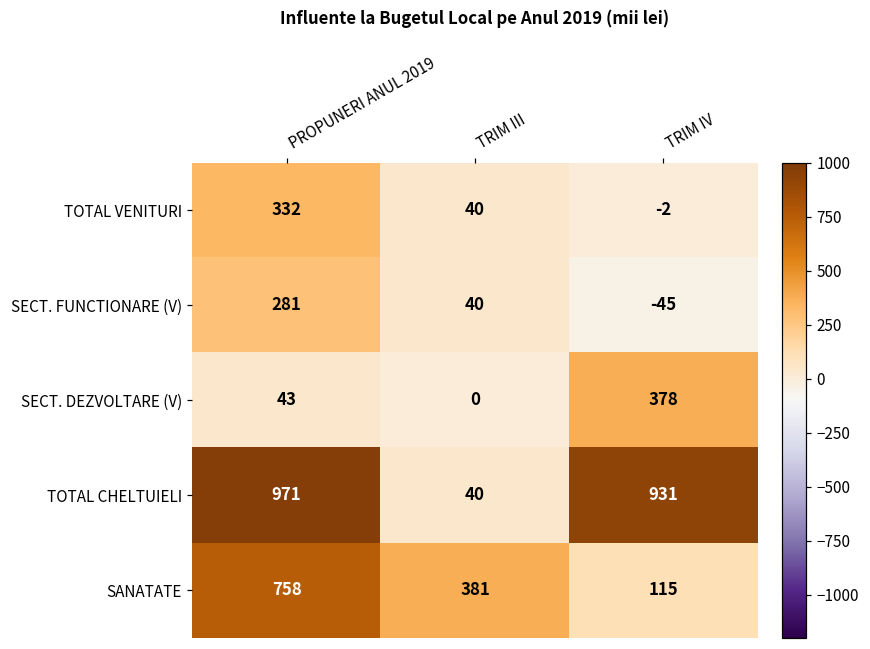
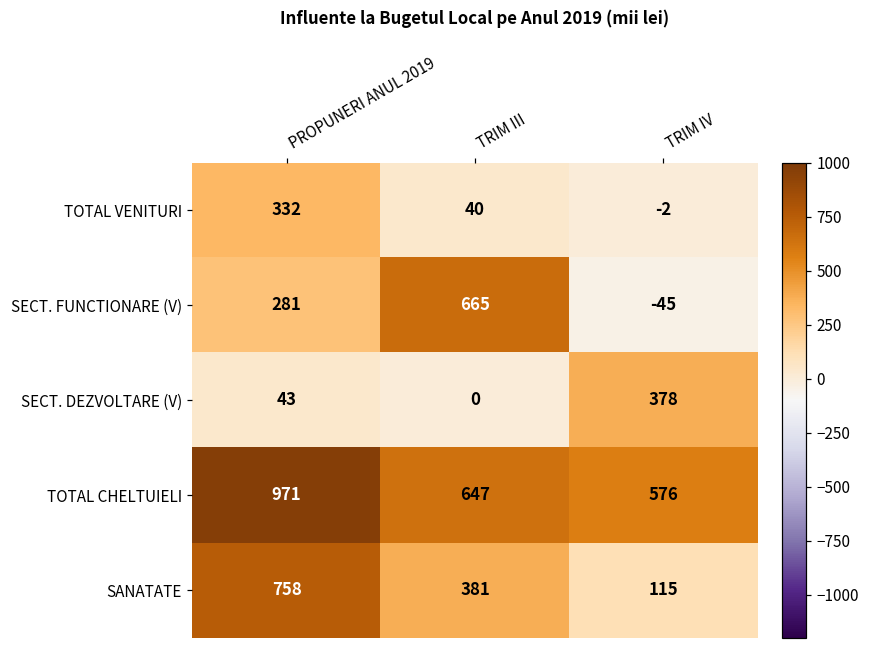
  {
    "TOTAL VENITURI": {
      "PROPUNERI ANUL 2019": 332,
      "TRIM III": 40,
      "TRIM IV": -2
    },
    "SECT. FUNCTIONARE (V)": {
      "PROPUNERI ANUL 2019": 281,
-     "TRIM III": 40,
+     "TRIM III": 665,
      "TRIM IV": -45
    },
    "SECT. DEZVOLTARE (V)": {
      "PROPUNERI ANUL 2019": 43,
      "TRIM III": 0,
      "TRIM IV": 378
    },
    "TOTAL CHELTUIELI": {
      "PROPUNERI ANUL 2019": 971,
-     "TRIM III": 40,
-     "TRIM IV": 931
+     "TRIM III": 647,
+     "TRIM IV": 576
    },
    "SANATATE": {
      "PROPUNERI ANUL 2019": 758,
      "TRIM III": 381,
      "TRIM IV": 115
    }
  }
